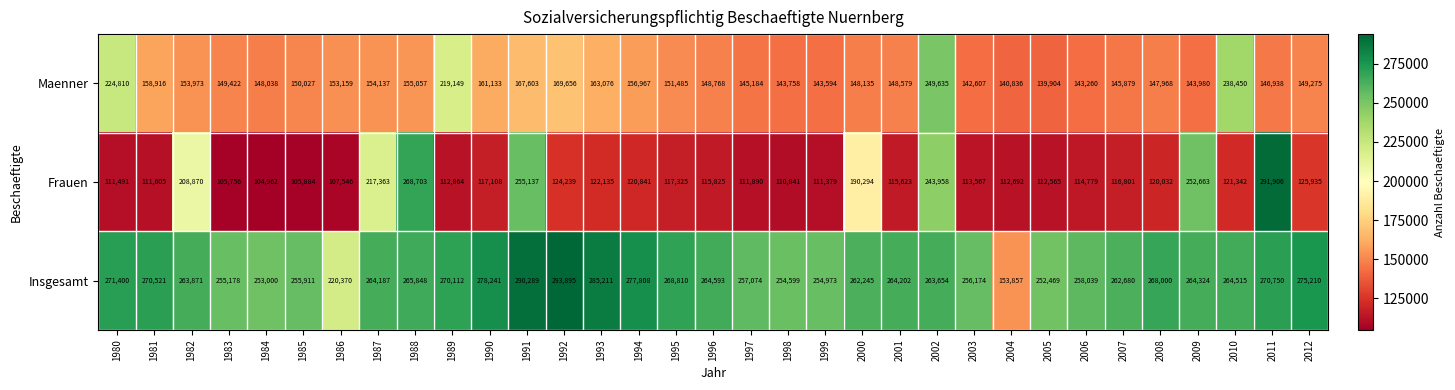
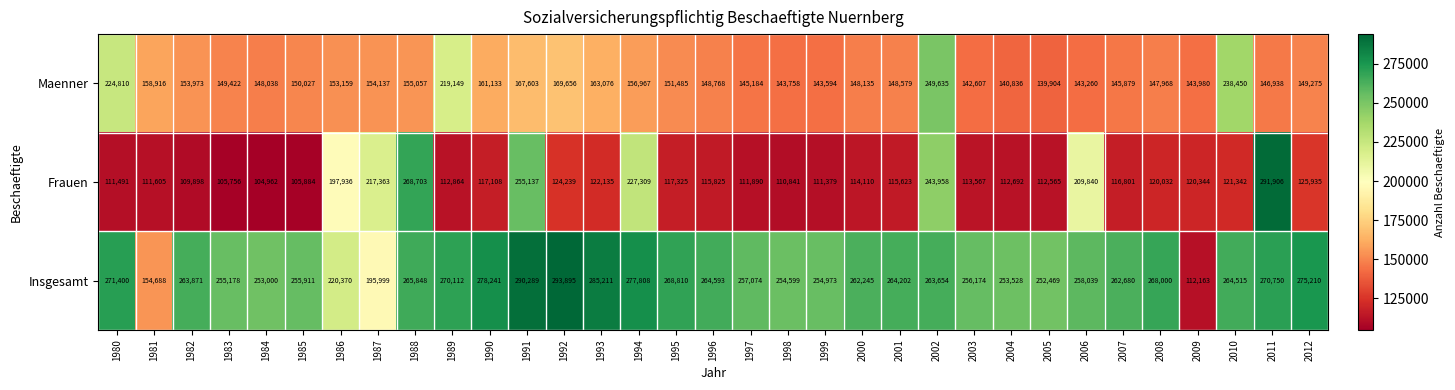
  {
    "Maenner": {
      "1980": "224,810",
      "1981": "158,916",
      "1982": "153,973",
      "1983": "149,422",
      "1984": "148,038",
      "1985": "150,027",
      "1986": "153,159",
      "1987": "154,137",
      "1988": "155,057",
      "1989": "219,149",
      "1990": "161,133",
      "1991": "167,603",
      "1992": "169,656",
      "1993": "163,076",
      "1994": "156,967",
      "1995": "151,485",
      "1996": "148,768",
      "1997": "145,184",
      "1998": "143,758",
      "1999": "143,594",
      "2000": "148,135",
      "2001": "148,579",
      "2002": "249,635",
      "2003": "142,607",
      "2004": "140,836",
      "2005": "139,904",
      "2006": "143,260",
      "2007": "145,879",
      "2008": "147,968",
      "2009": "143,980",
      "2010": "238,450",
      "2011": "146,938",
      "2012": "149,275"
    },
    "Frauen": {
      "1980": "111,491",
      "1981": "111,605",
-     "1982": "208,870",
+     "1982": "109,898",
      "1983": "105,756",
      "1984": "104,962",
      "1985": "105,884",
-     "1986": "107,546",
+     "1986": "197,936",
      "1987": "217,363",
      "1988": "268,703",
      "1989": "112,864",
      "1990": "117,108",
      "1991": "255,137",
      "1992": "124,239",
      "1993": "122,135",
-     "1994": "120,841",
+     "1994": "227,309",
      "1995": "117,325",
      "1996": "115,825",
      "1997": "111,890",
      "1998": "110,841",
      "1999": "111,379",
-     "2000": "190,294",
+     "2000": "114,110",
      "2001": "115,623",
      "2002": "243,958",
      "2003": "113,567",
      "2004": "112,692",
      "2005": "112,565",
-     "2006": "114,779",
+     "2006": "209,840",
      "2007": "116,801",
      "2008": "120,032",
-     "2009": "252,663",
+     "2009": "120,344",
      "2010": "121,342",
      "2011": "291,906",
      "2012": "125,935"
    },
    "Insgesamt": {
      "1980": "271,400",
-     "1981": "270,521",
+     "1981": "154,688",
      "1982": "263,871",
      "1983": "255,178",
      "1984": "253,000",
      "1985": "255,911",
      "1986": "220,370",
-     "1987": "264,187",
+     "1987": "195,999",
      "1988": "265,848",
      "1989": "270,112",
      "1990": "278,241",
      "1991": "290,289",
      "1992": "293,895",
      "1993": "285,211",
      "1994": "277,808",
      "1995": "268,810",
      "1996": "264,593",
      "1997": "257,074",
      "1998": "254,599",
      "1999": "254,973",
      "2000": "262,245",
      "2001": "264,202",
      "2002": "263,654",
      "2003": "256,174",
-     "2004": "153,857",
+     "2004": "253,528",
      "2005": "252,469",
      "2006": "258,039",
      "2007": "262,680",
      "2008": "268,000",
-     "2009": "264,324",
+     "2009": "112,163",
      "2010": "264,515",
      "2011": "270,750",
      "2012": "275,210"
    }
  }
